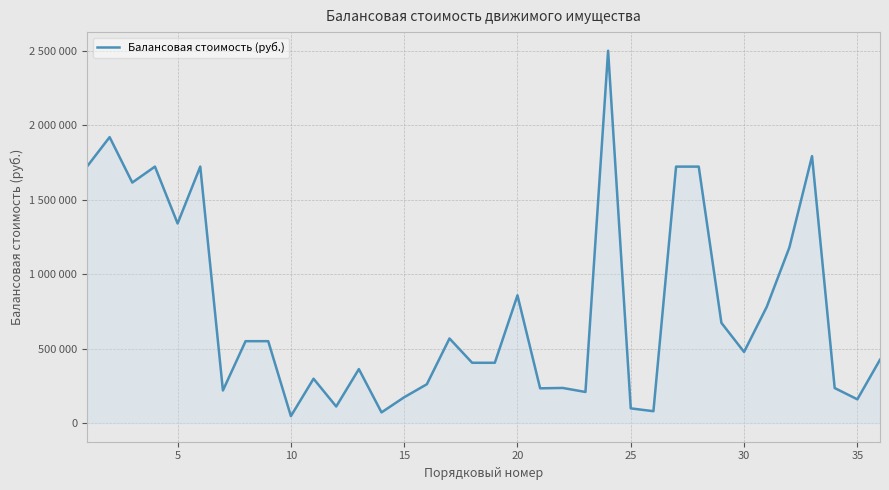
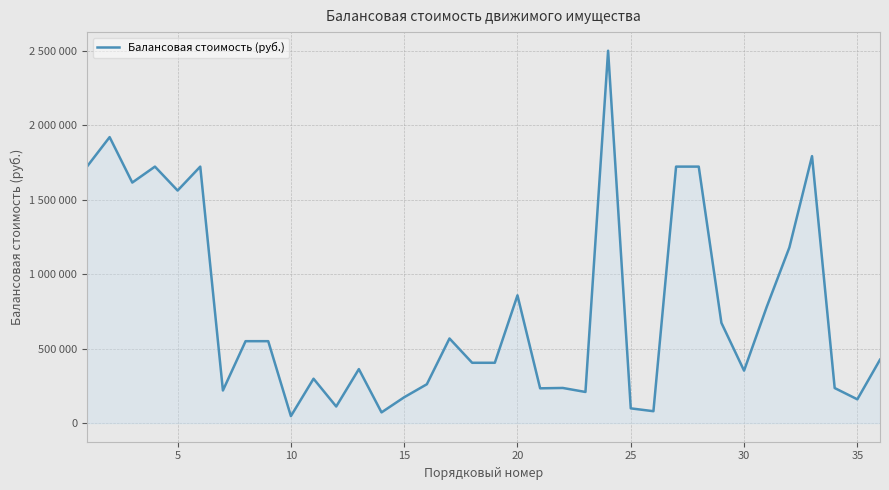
  {
-   "5": 1340000,
+   "5": 1560000,
    "10": 50000,
    "15": 170000,
    "20": 860000,
    "25": 100000,
-   "30": 480000,
+   "30": 350000,
    "35": 160000
  }
